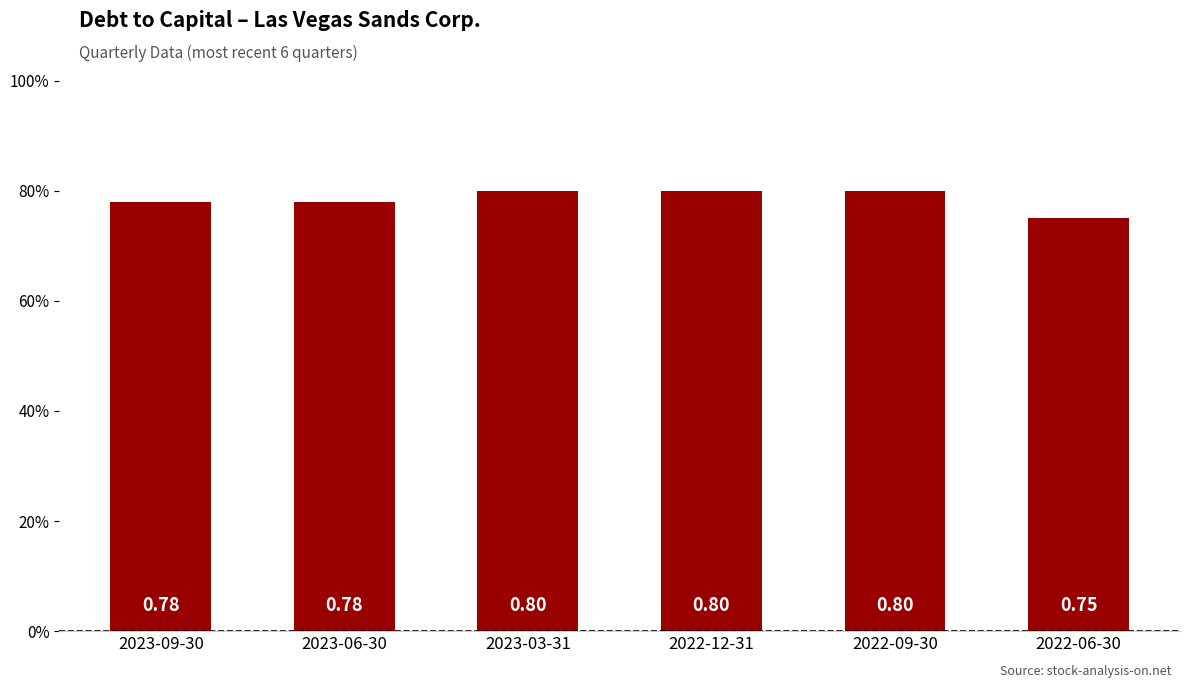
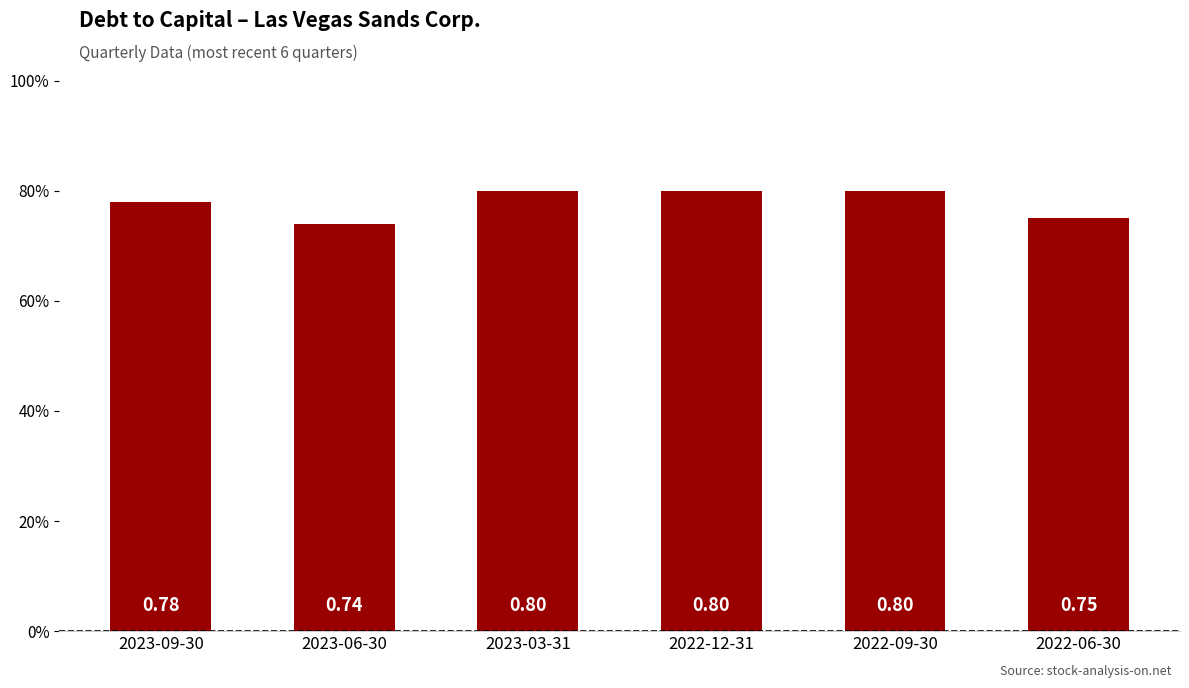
  {
    "2023-09-30": 0.78,
-   "2023-06-30": 0.78,
+   "2023-06-30": 0.74,
    "2023-03-31": 0.80,
    "2022-12-31": 0.80,
    "2022-09-30": 0.80,
    "2022-06-30": 0.75
  }
